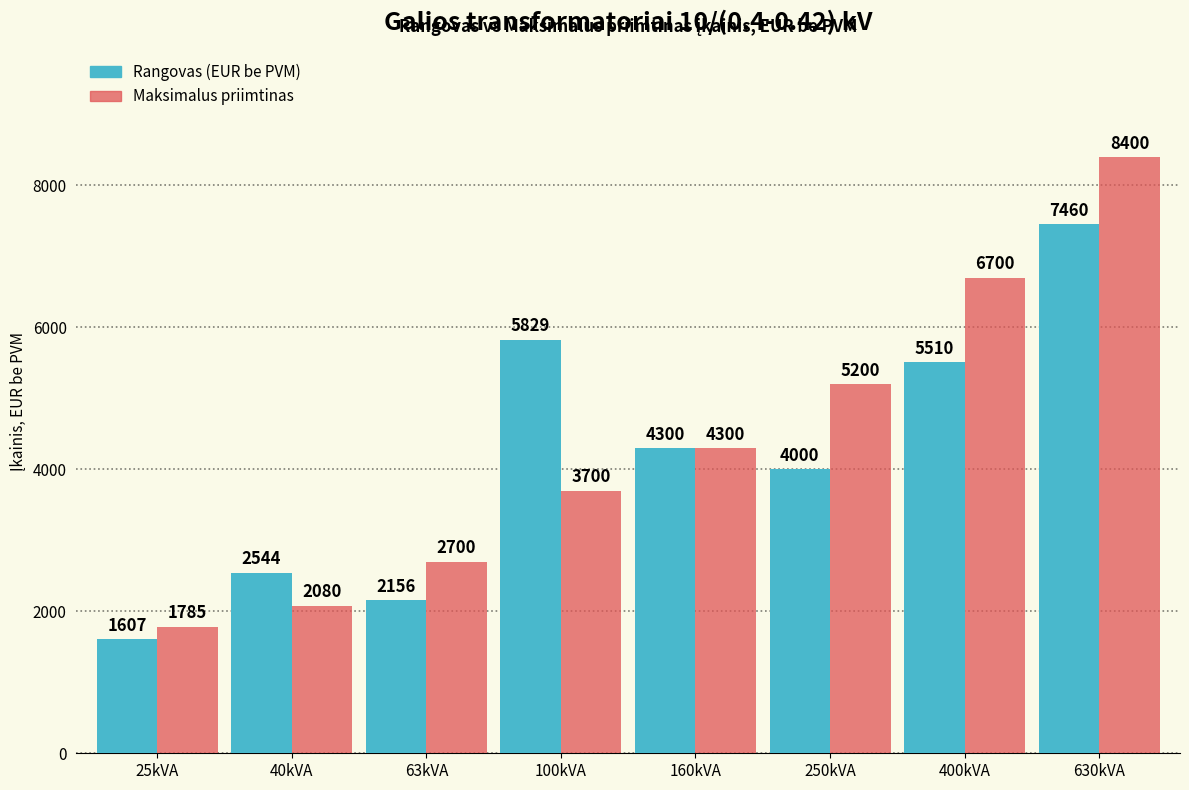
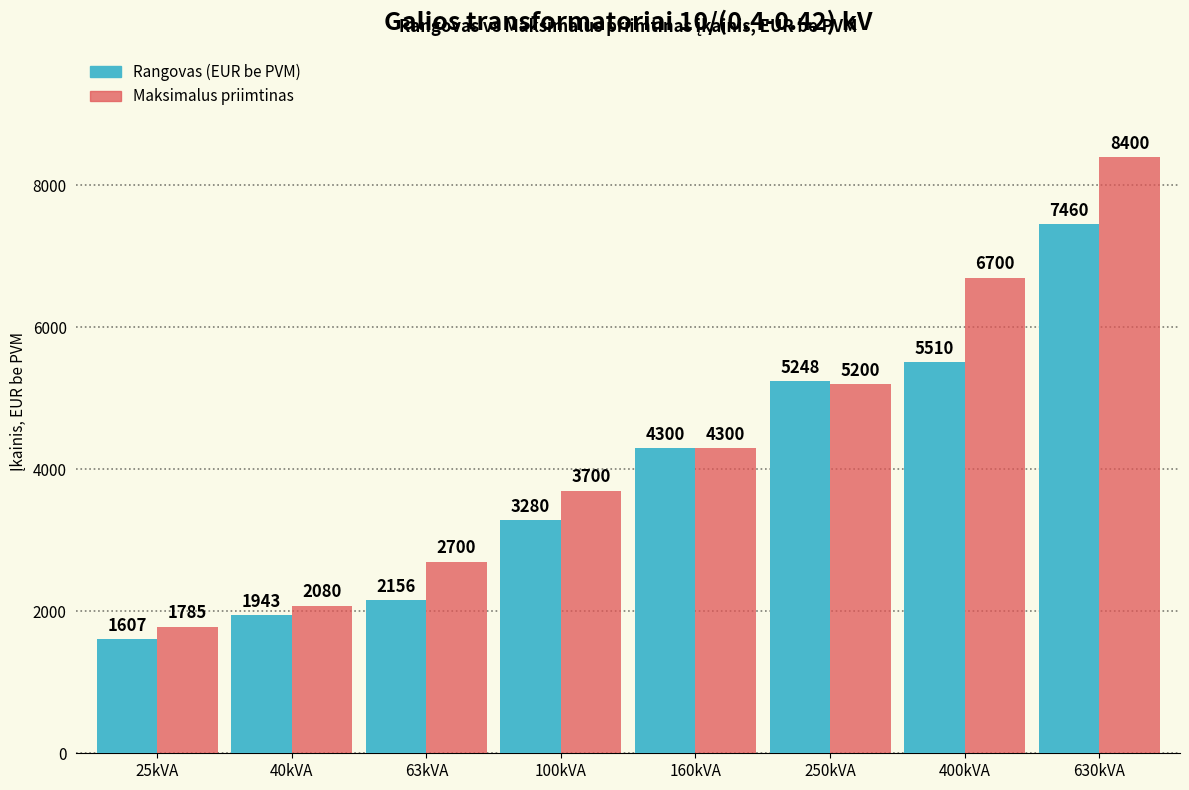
  {
    "Rangovas (EUR be PVM)": {
      "25kVA": 1607,
-     "40kVA": 2544,
+     "40kVA": 1943,
      "63kVA": 2156,
-     "100kVA": 5829,
+     "100kVA": 3280,
      "160kVA": 4300,
-     "250kVA": 4000,
+     "250kVA": 5248,
      "400kVA": 5510,
      "630kVA": 7460
    },
    "Maksimalus priimtinas": {
      "25kVA": 1785,
      "40kVA": 2080,
      "63kVA": 2700,
      "100kVA": 3700,
      "160kVA": 4300,
      "250kVA": 5200,
      "400kVA": 6700,
      "630kVA": 8400
    }
  }
